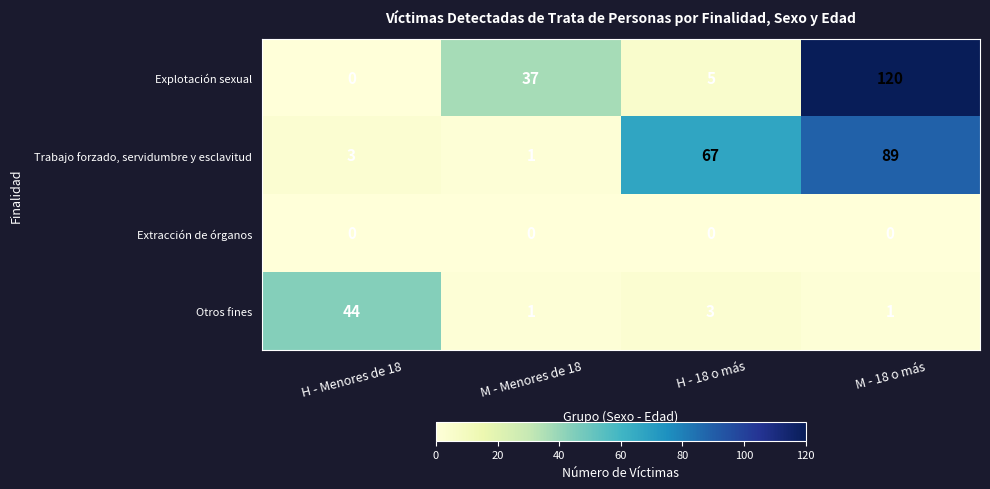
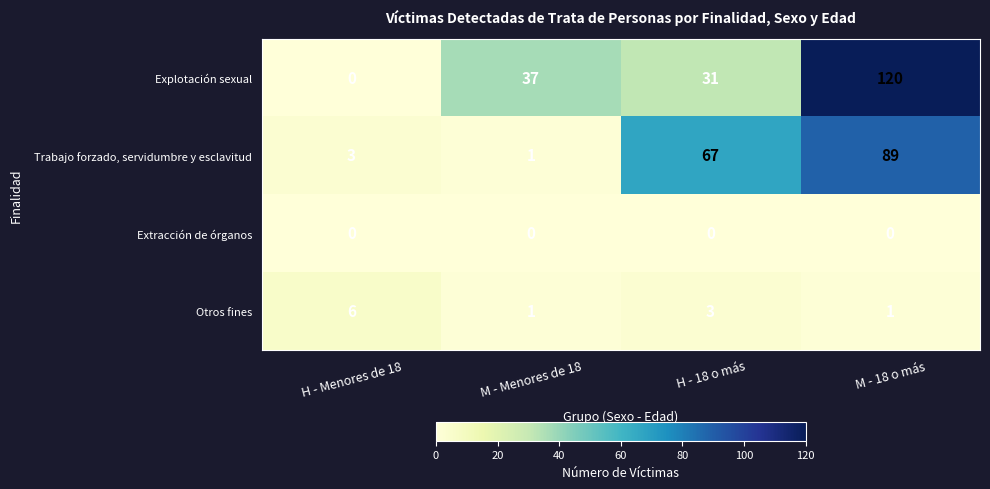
  {
    "Explotación sexual": {
      "M - Menores de 18": 37,
-     "H - 18 o más": 5,
+     "H - 18 o más": 31,
      "M - 18 o más": 120
    },
    "Trabajo forzado, servidumbre y esclavitud": {
      "H - 18 o más": 67,
      "M - 18 o más": 89
    },
    "Otros fines": {
-     "H - Menores de 18": 44
+     "H - Menores de 18": 6
    }
  }
